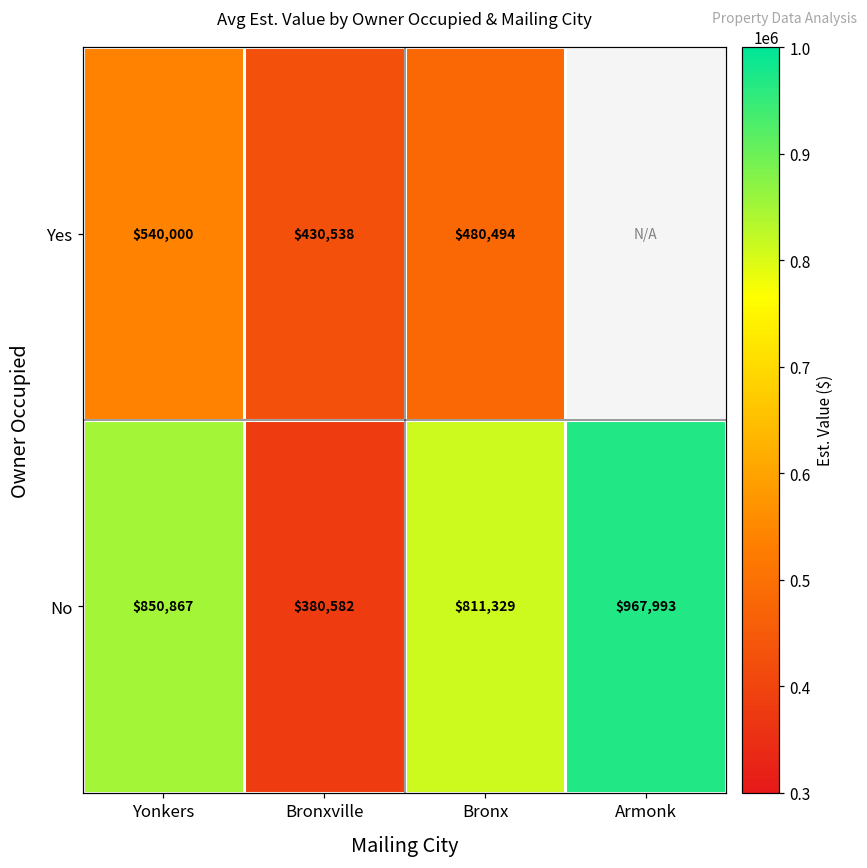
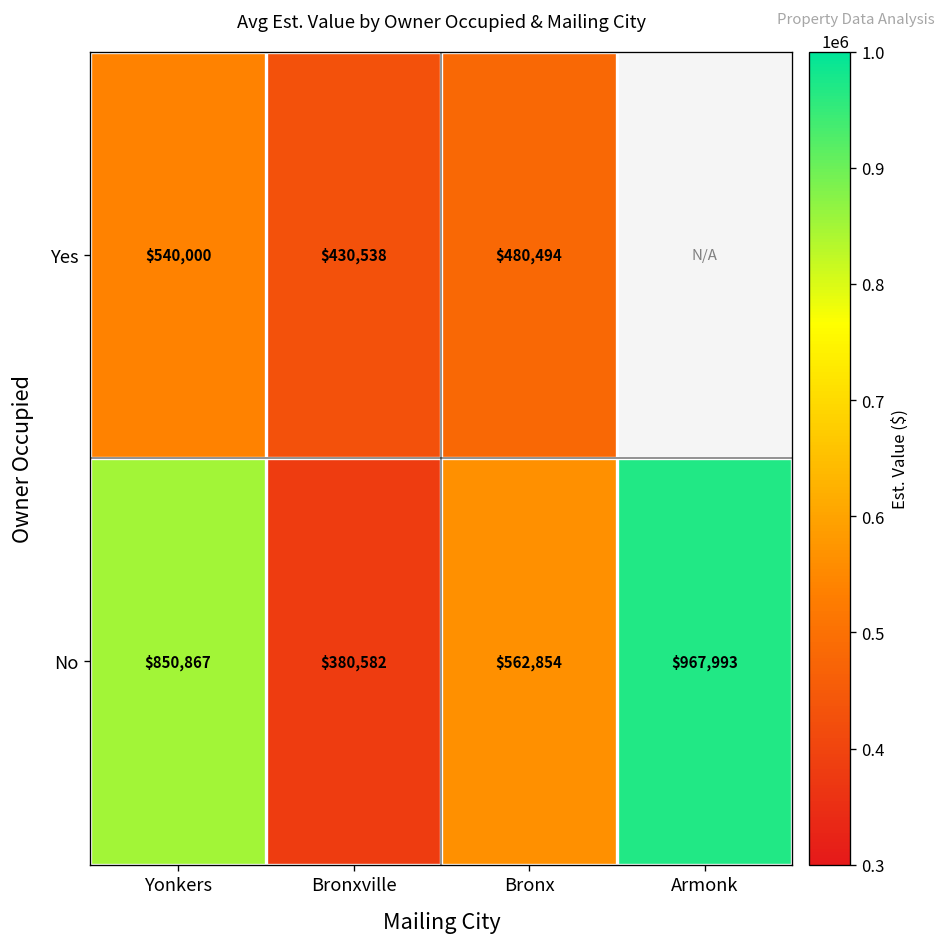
  {
    "Yes": {
      "Yonkers": "$540,000",
      "Bronxville": "$430,538",
      "Bronx": "$480,494"
    },
    "No": {
      "Yonkers": "$850,867",
      "Bronxville": "$380,582",
-     "Bronx": "$811,329",
+     "Bronx": "$562,854",
      "Armonk": "$967,993"
    }
  }
